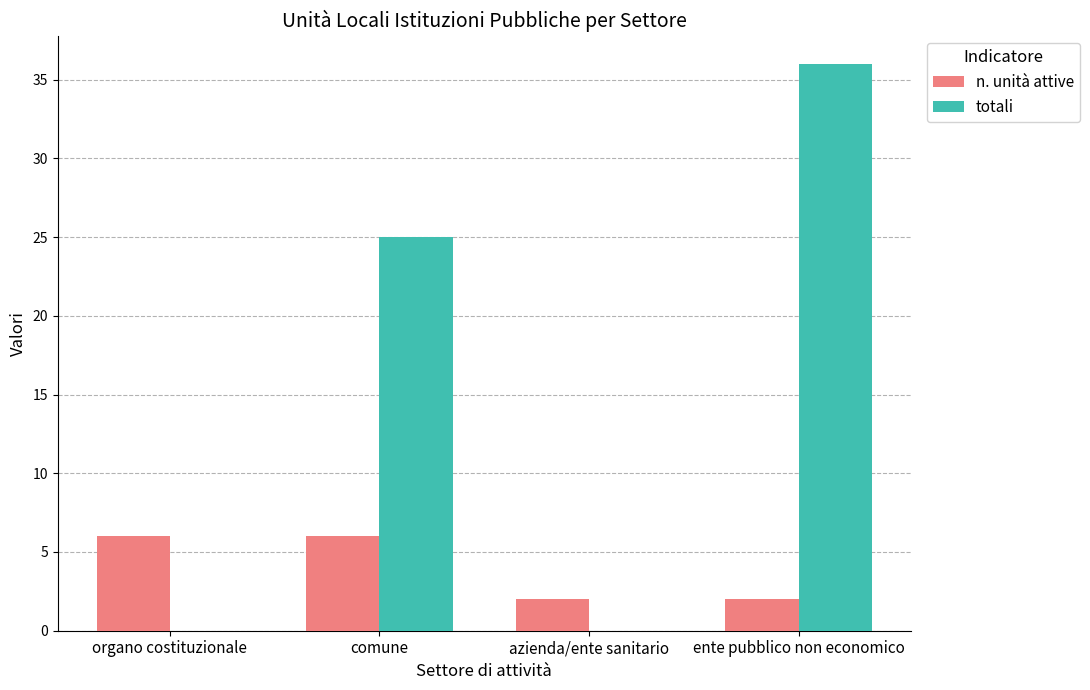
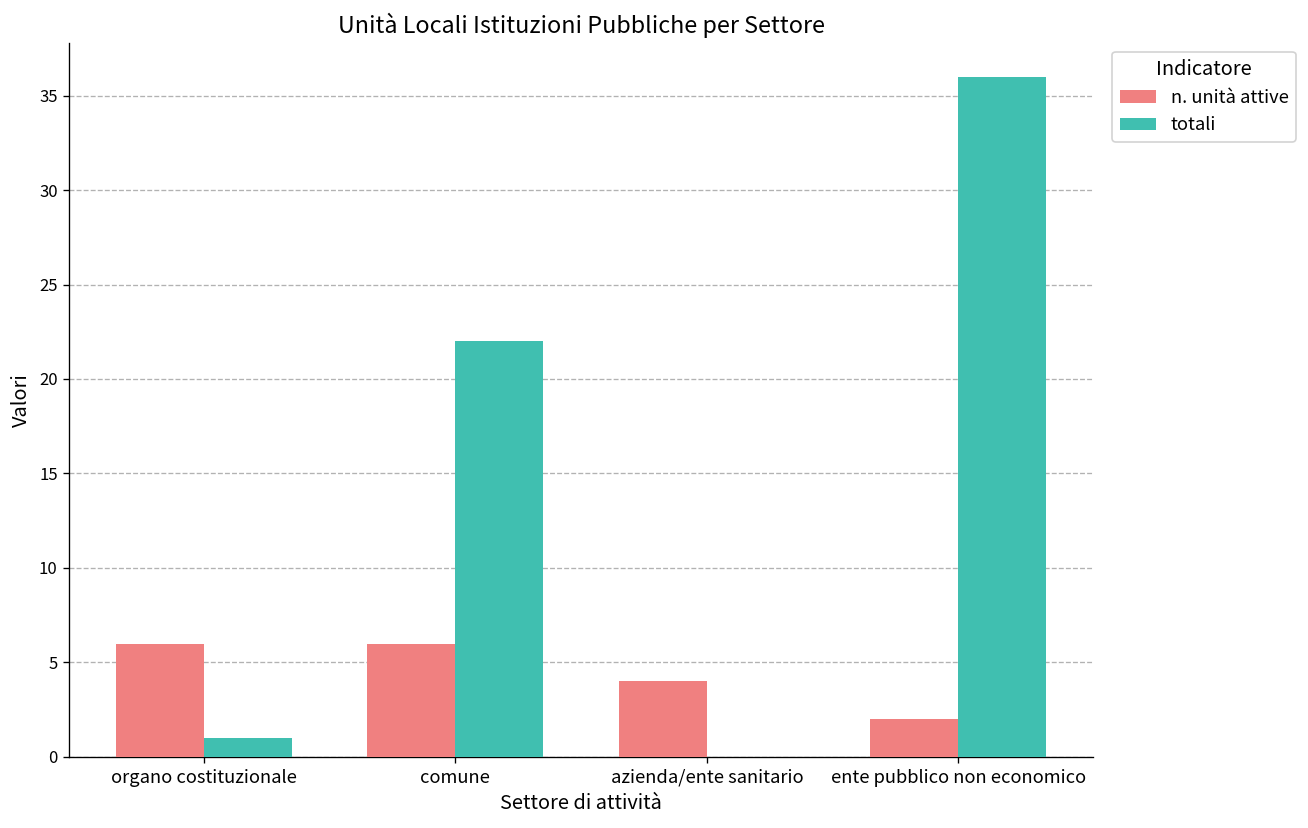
  {
    "n. unità attive": {
      "organo costituzionale": 6,
      "comune": 6,
-     "azienda/ente sanitario": 2,
+     "azienda/ente sanitario": 4,
      "ente pubblico non economico": 2
    },
    "totali": {
-     "organo costituzionale": 0,
-     "comune": 25,
+     "organo costituzionale": 1,
+     "comune": 22,
      "azienda/ente sanitario": 0,
      "ente pubblico non economico": 36
    }
  }
